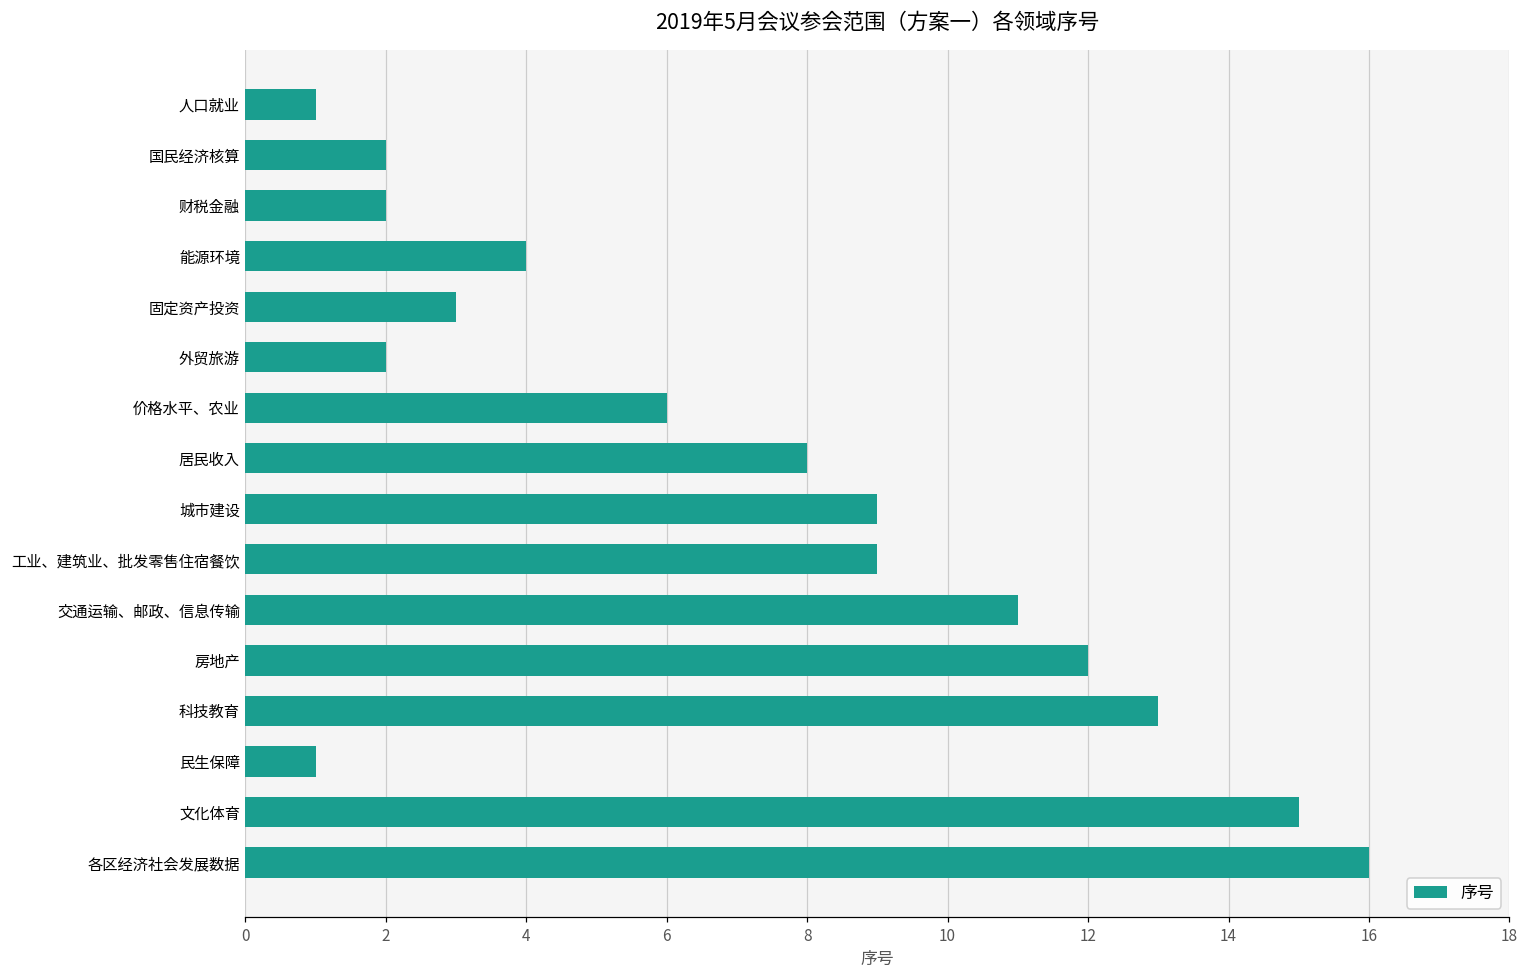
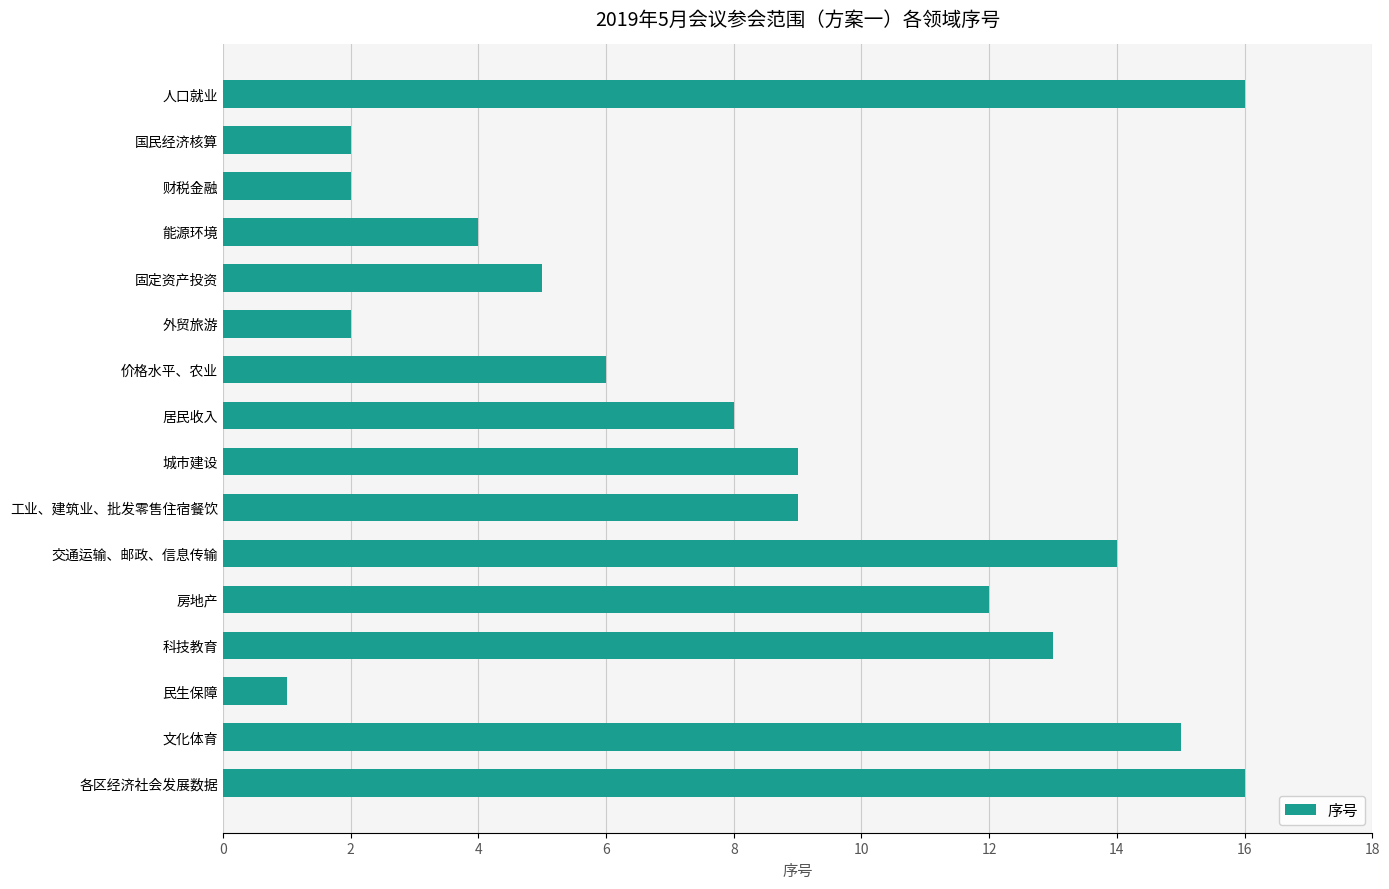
  {
-   "人口就业": 1,
+   "人口就业": 16,
    "国民经济核算": 2,
    "财税金融": 2,
    "能源环境": 4,
-   "固定资产投资": 3,
+   "固定资产投资": 5,
    "外贸旅游": 2,
    "价格水平、农业": 6,
    "居民收入": 8,
    "城市建设": 9,
    "工业、建筑业、批发零售住宿餐饮": 9,
-   "交通运输、邮政、信息传输": 11,
+   "交通运输、邮政、信息传输": 14,
    "房地产": 12,
    "科技教育": 13,
    "民生保障": 1,
    "文化体育": 15,
    "各区经济社会发展数据": 16
  }
